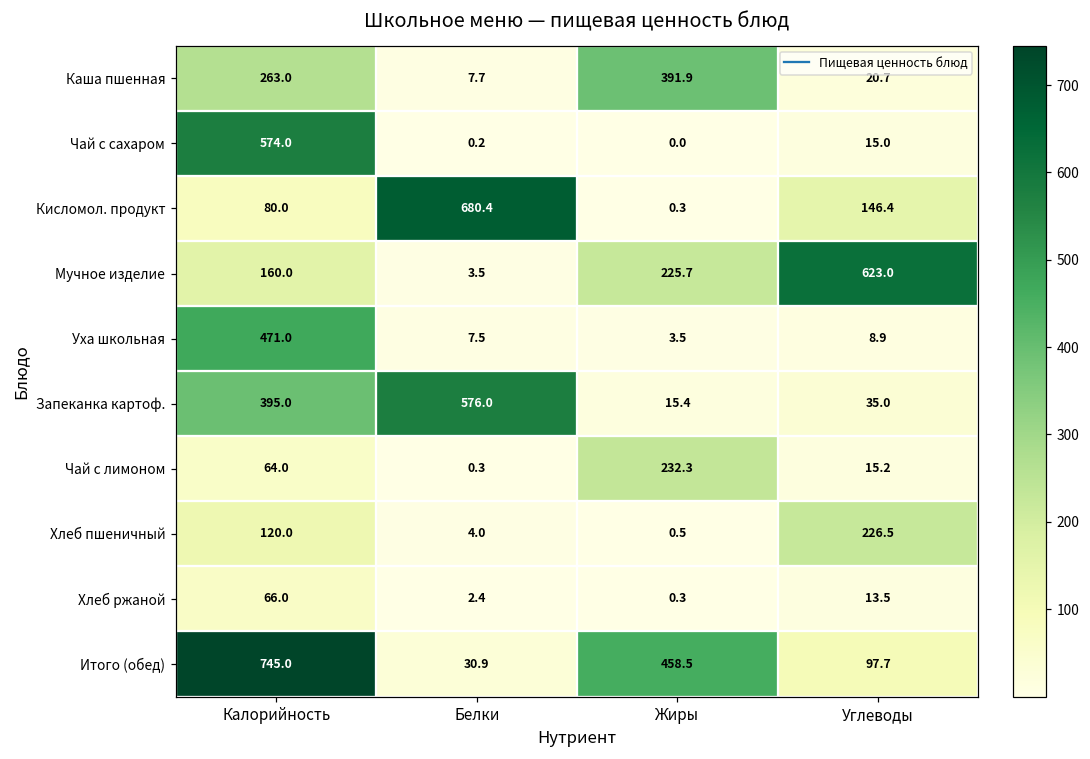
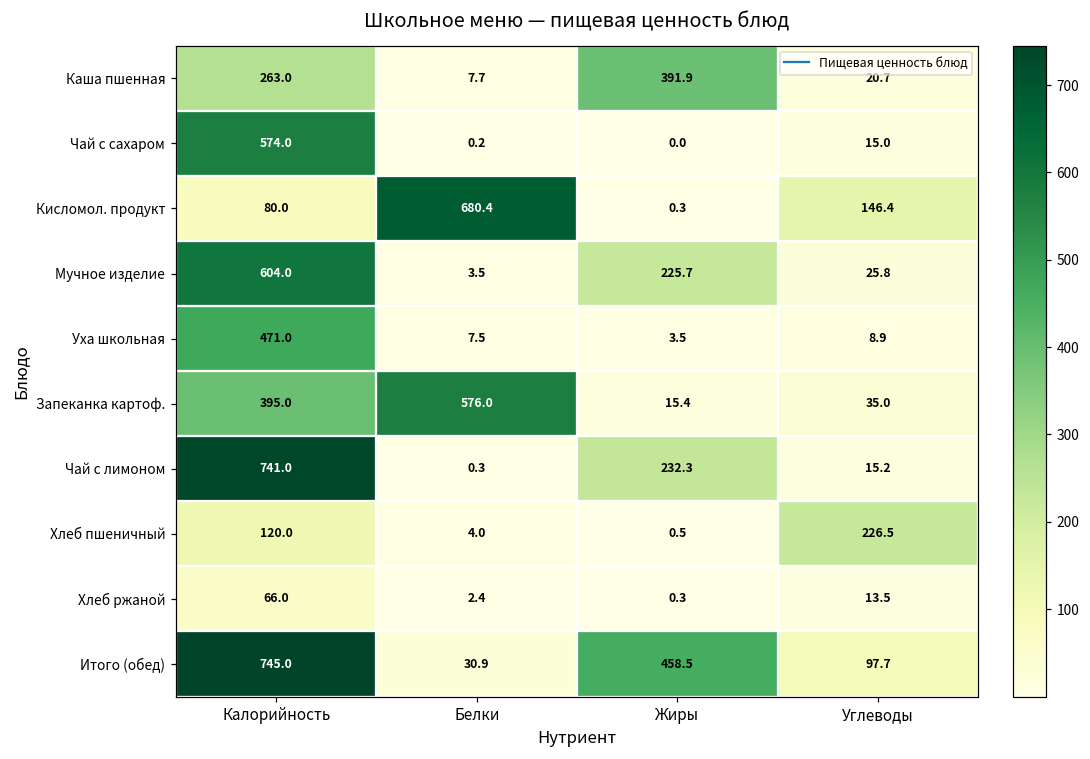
  {
    "Каша пшенная": {
      "Калорийность": 263.0,
      "Белки": 7.7,
      "Жиры": 391.9
    },
    "Чай с сахаром": {
      "Калорийность": 574.0,
      "Белки": 0.2,
      "Жиры": 0.0,
      "Углеводы": 15.0
    },
    "Кисломол. продукт": {
      "Калорийность": 80.0,
      "Белки": 680.4,
      "Жиры": 0.3,
      "Углеводы": 146.4
    },
    "Мучное изделие": {
-     "Калорийность": 160.0,
+     "Калорийность": 604.0,
      "Белки": 3.5,
      "Жиры": 225.7,
-     "Углеводы": 623.0
+     "Углеводы": 25.8
    },
    "Уха школьная": {
      "Калорийность": 471.0,
      "Белки": 7.5,
      "Жиры": 3.5,
      "Углеводы": 8.9
    },
    "Запеканка картоф.": {
      "Калорийность": 395.0,
      "Белки": 576.0,
      "Жиры": 15.4,
      "Углеводы": 35.0
    },
    "Чай с лимоном": {
-     "Калорийность": 64.0,
+     "Калорийность": 741.0,
      "Белки": 0.3,
      "Жиры": 232.3,
      "Углеводы": 15.2
    },
    "Хлеб пшеничный": {
      "Калорийность": 120.0,
      "Белки": 4.0,
      "Жиры": 0.5,
      "Углеводы": 226.5
    },
    "Хлеб ржаной": {
      "Калорийность": 66.0,
      "Белки": 2.4,
      "Жиры": 0.3,
      "Углеводы": 13.5
    },
    "Итого (обед)": {
      "Калорийность": 745.0,
      "Белки": 30.9,
      "Жиры": 458.5,
      "Углеводы": 97.7
    }
  }
